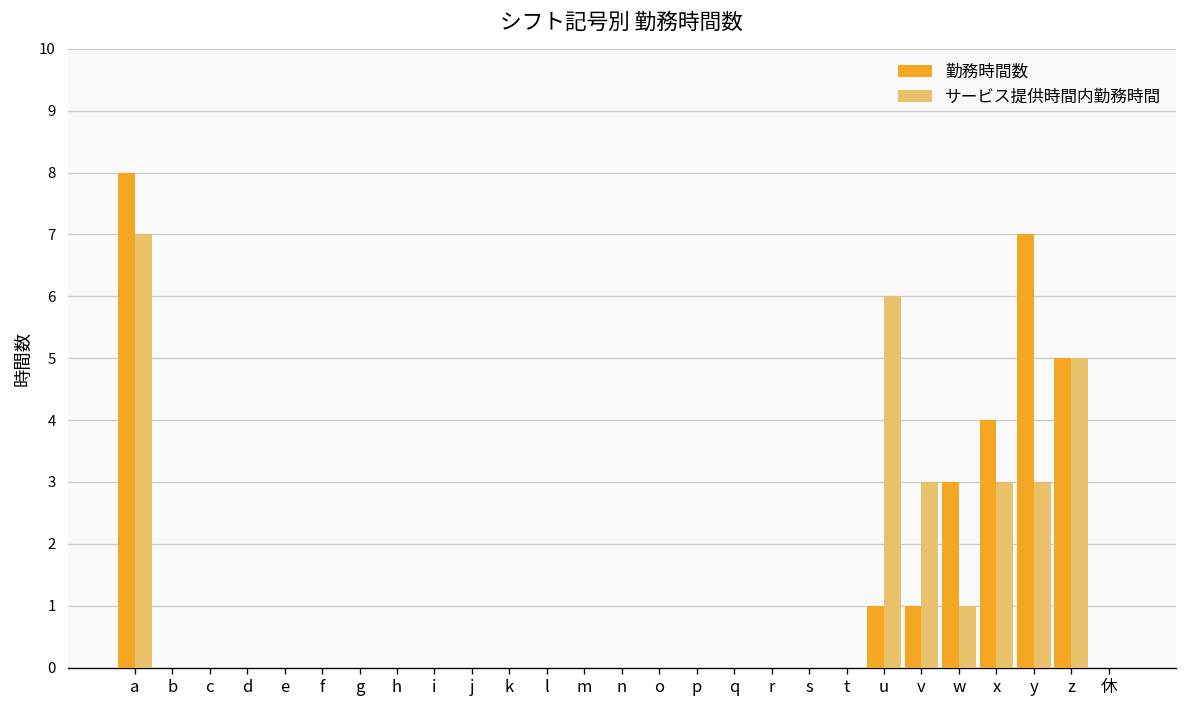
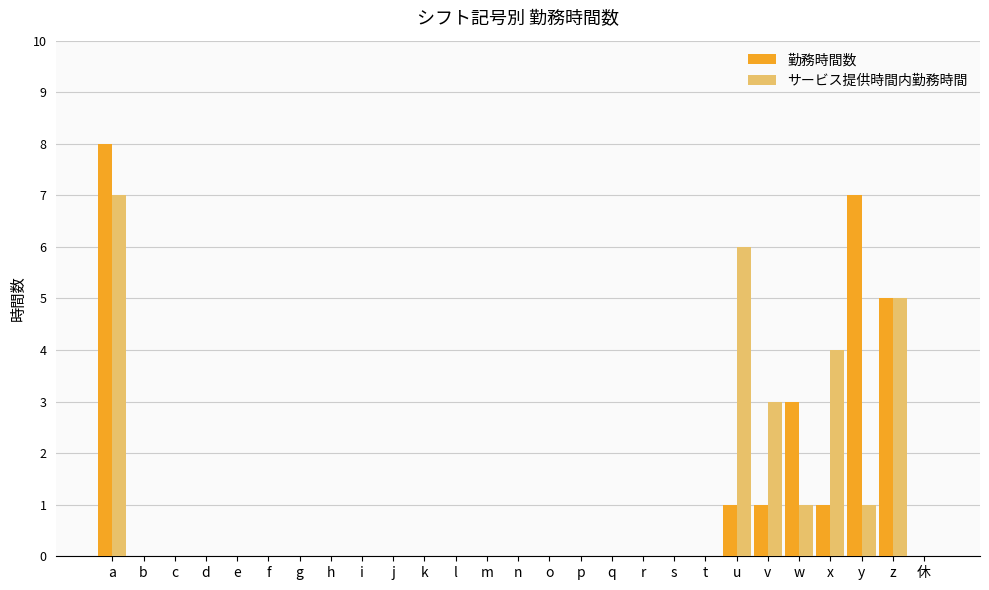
  {
    "勤務時間数": {
      "a": 8,
      "b": 0,
      "c": 0,
      "d": 0,
      "e": 0,
      "f": 0,
      "g": 0,
      "h": 0,
      "i": 0,
      "j": 0,
      "k": 0,
      "l": 0,
      "m": 0,
      "n": 0,
      "o": 0,
      "p": 0,
      "q": 0,
      "r": 0,
      "s": 0,
      "t": 0,
      "u": 1,
      "v": 1,
      "w": 3,
-     "x": 4,
+     "x": 1,
      "y": 7,
      "z": 5,
      "休": 0
    },
    "サービス提供時間内勤務時間": {
      "a": 7,
      "b": 0,
      "c": 0,
      "d": 0,
      "e": 0,
      "f": 0,
      "g": 0,
      "h": 0,
      "i": 0,
      "j": 0,
      "k": 0,
      "l": 0,
      "m": 0,
      "n": 0,
      "o": 0,
      "p": 0,
      "q": 0,
      "r": 0,
      "s": 0,
      "t": 0,
      "u": 6,
      "v": 3,
      "w": 1,
-     "x": 3,
-     "y": 3,
+     "x": 4,
+     "y": 1,
      "z": 5,
      "休": 0
    }
  }
